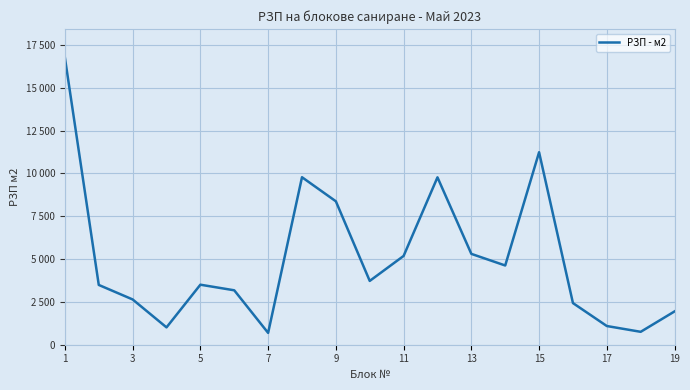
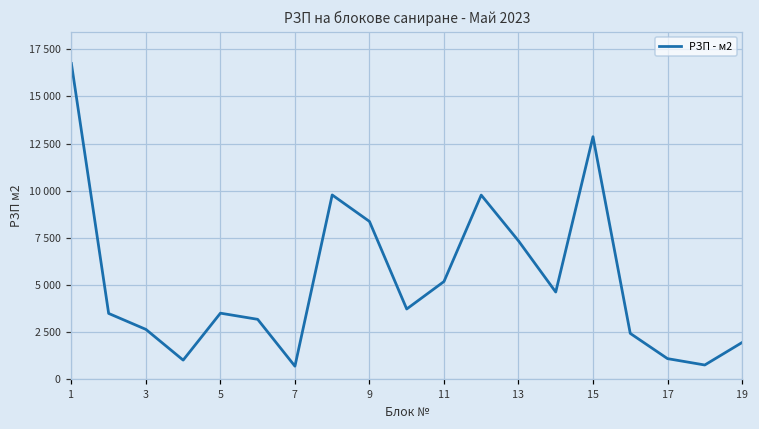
  {
    "1": 16700,
    "3": 2600,
    "5": 3500,
    "7": 700,
    "9": 8400,
    "11": 5200,
-   "13": 5300,
-   "15": 11200,
+   "13": 7300,
+   "15": 12900,
    "17": 1100,
    "19": 1900
  }
